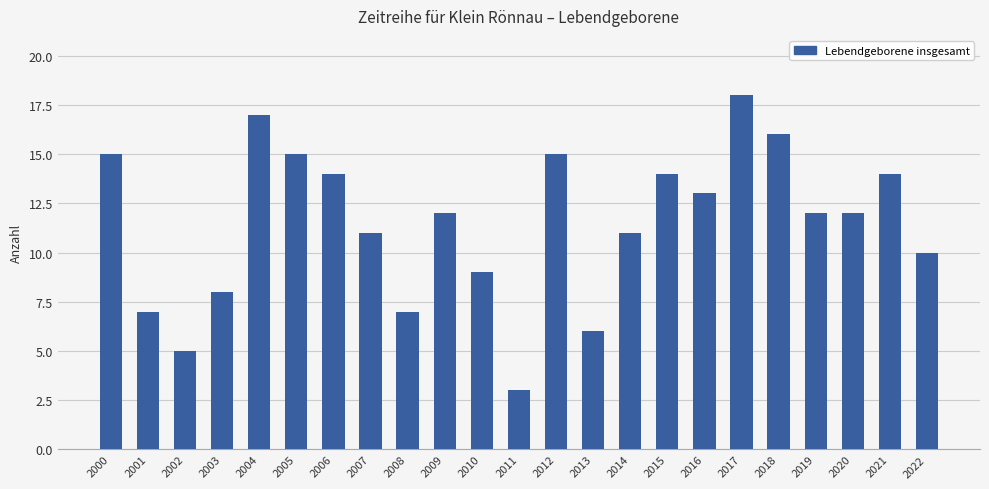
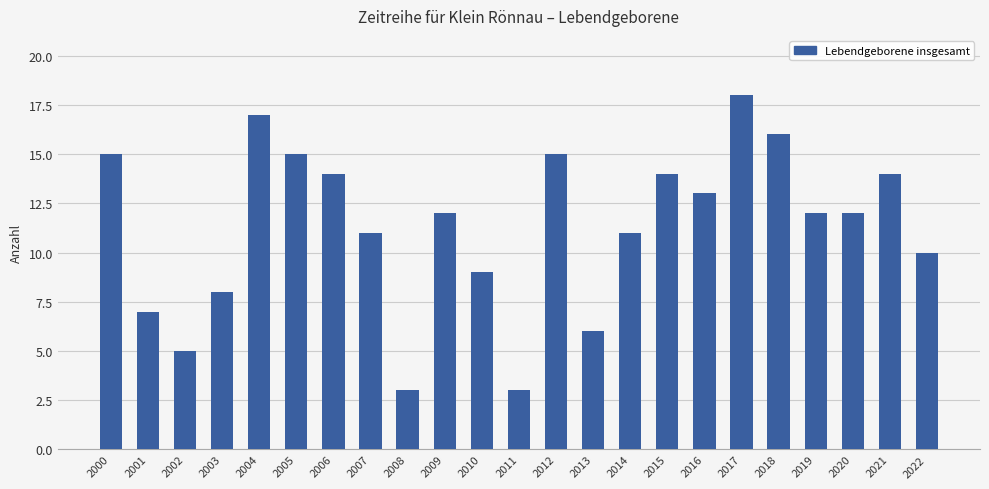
  {
    "2000": 15,
    "2001": 7,
    "2002": 5,
    "2003": 8,
    "2004": 17,
    "2005": 15,
    "2006": 14,
    "2007": 11,
-   "2008": 7,
+   "2008": 3,
    "2009": 12,
    "2010": 9,
    "2011": 3,
    "2012": 15,
    "2013": 6,
    "2014": 11,
    "2015": 14,
    "2016": 13,
    "2017": 18,
    "2018": 16,
    "2019": 12,
    "2020": 12,
    "2021": 14,
    "2022": 10
  }
